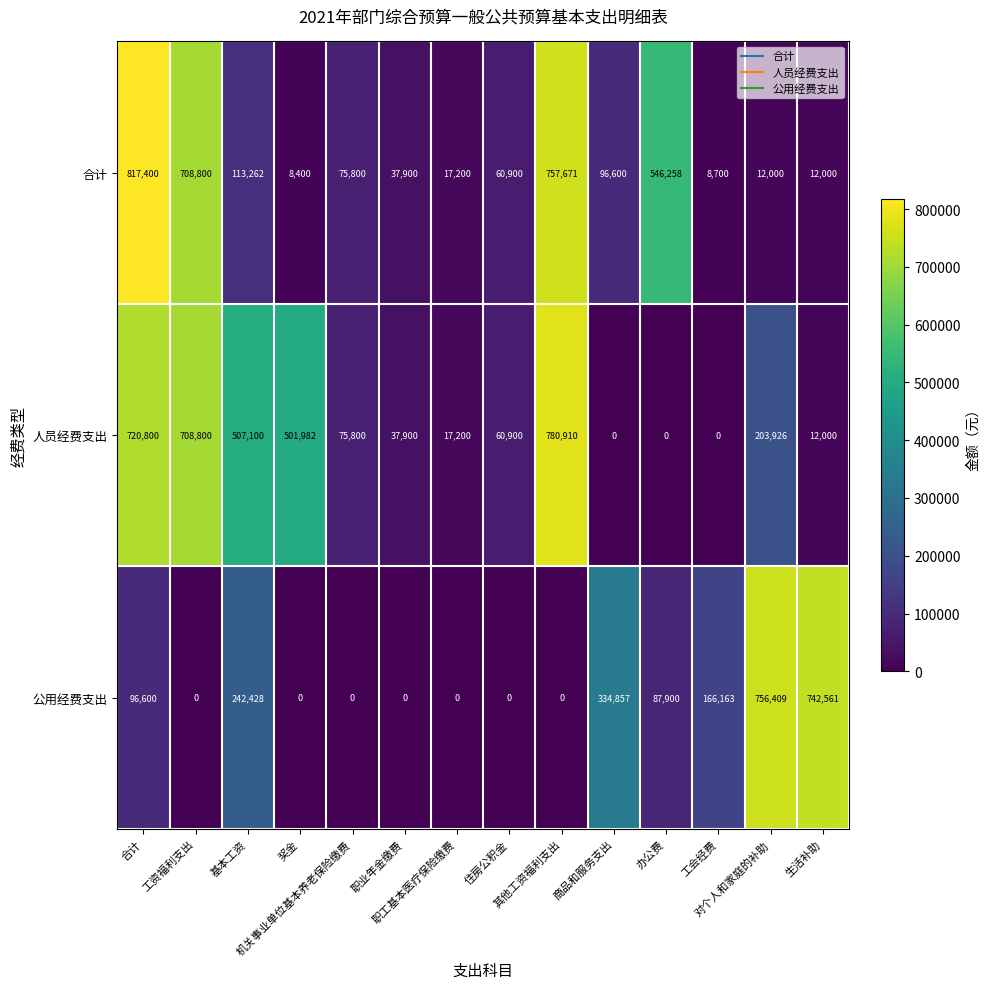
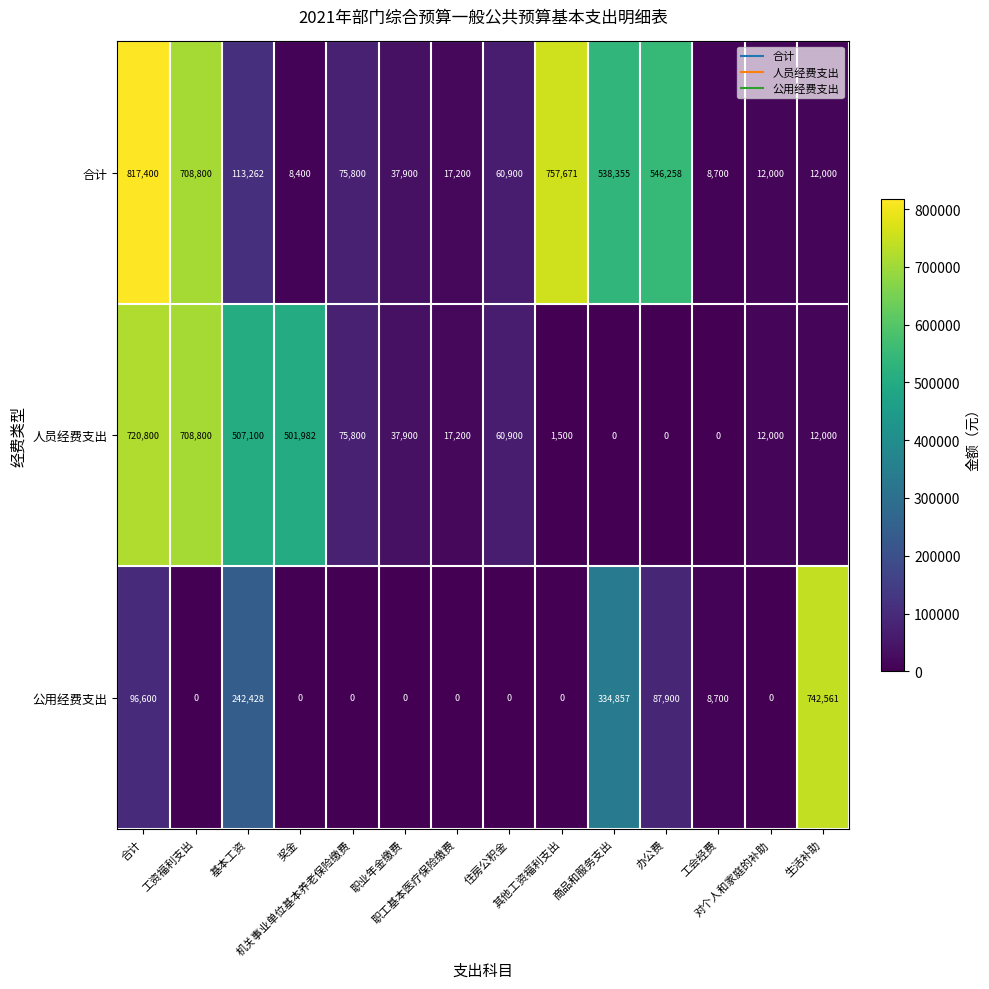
  {
    "合计": {
      "合计": "817,400",
      "工资福利支出": "708,800",
      "基本工资": "113,262",
      "奖金": "8,400",
      "机关事业单位基本养老保险缴费": "75,800",
      "职业年金缴费": "37,900",
      "职工基本医疗保险缴费": "17,200",
      "住房公积金": "60,900",
      "其他工资福利支出": "757,671",
-     "商品和服务支出": "96,600",
+     "商品和服务支出": "538,355",
      "办公费": "546,258",
      "工会经费": "8,700",
      "对个人和家庭的补助": "12,000",
      "生活补助": "12,000"
    },
    "人员经费支出": {
      "合计": "720,800",
      "工资福利支出": "708,800",
      "基本工资": "507,100",
      "奖金": "501,982",
      "机关事业单位基本养老保险缴费": "75,800",
      "职业年金缴费": "37,900",
      "职工基本医疗保险缴费": "17,200",
      "住房公积金": "60,900",
-     "其他工资福利支出": "780,910",
+     "其他工资福利支出": "1,500",
      "商品和服务支出": "0",
      "办公费": "0",
      "工会经费": "0",
-     "对个人和家庭的补助": "203,926",
+     "对个人和家庭的补助": "12,000",
      "生活补助": "12,000"
    },
    "公用经费支出": {
      "合计": "96,600",
      "工资福利支出": "0",
      "基本工资": "242,428",
      "奖金": "0",
      "机关事业单位基本养老保险缴费": "0",
      "职业年金缴费": "0",
      "职工基本医疗保险缴费": "0",
      "住房公积金": "0",
      "其他工资福利支出": "0",
      "商品和服务支出": "334,857",
      "办公费": "87,900",
-     "工会经费": "166,163",
-     "对个人和家庭的补助": "756,409",
+     "工会经费": "8,700",
+     "对个人和家庭的补助": "0",
      "生活补助": "742,561"
    }
  }
